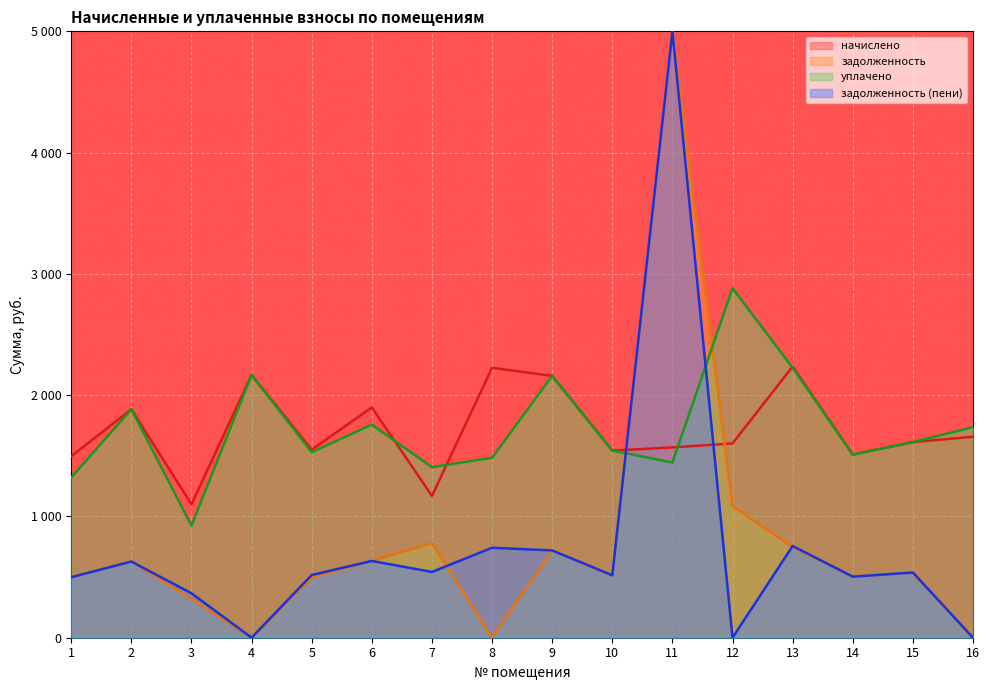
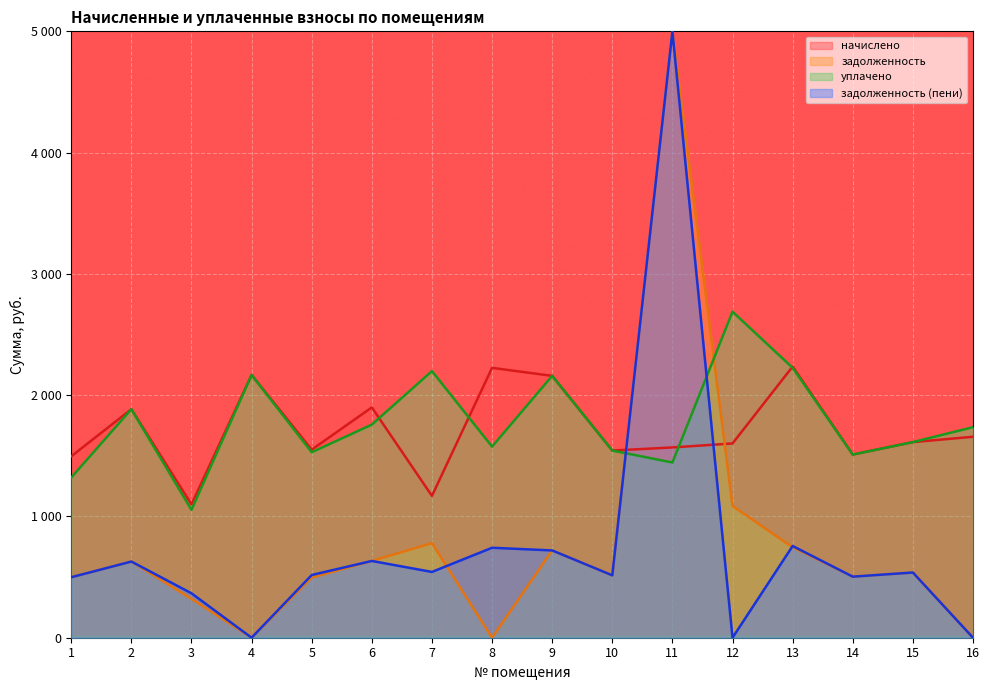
  {
    "уплачено": {
      "1": 1320,
-     "3": 920,
+     "3": 1050,
      "5": 1530,
      "6": 1760,
-     "7": 1410,
-     "8": 1480,
+     "7": 2200,
+     "8": 1580,
      "11": 1440,
-     "12": 2880,
+     "12": 2690,
      "16": 1740
    },
    "задолженность (пени)": {
      "3": 370,
      "5": 520,
      "7": 540,
      "8": 740,
      "12": 0
    }
  }
